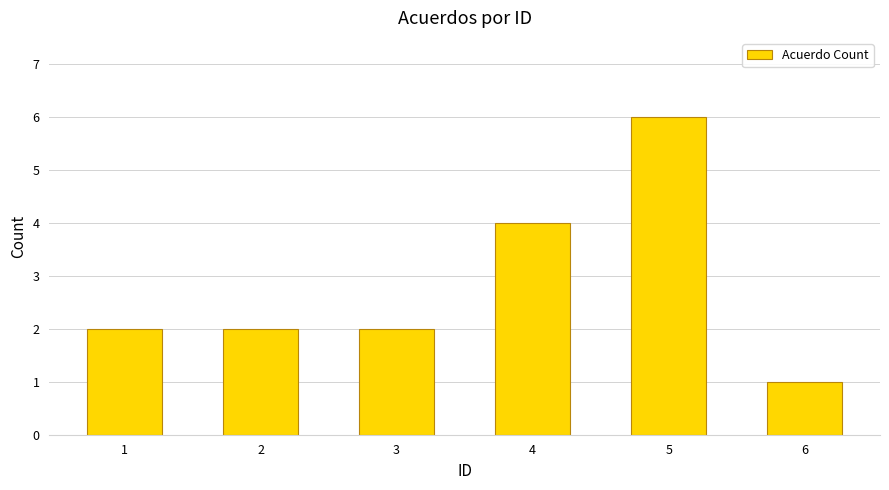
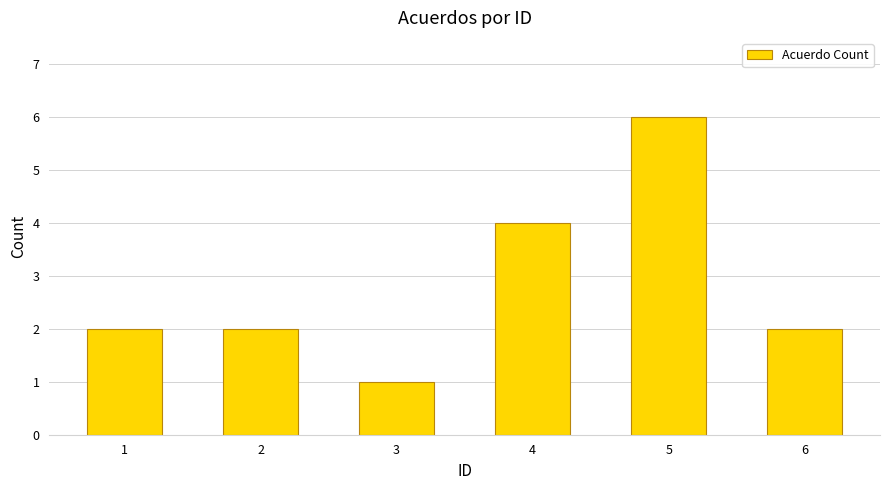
  {
    "1": 2,
    "2": 2,
-   "3": 2,
+   "3": 1,
    "4": 4,
    "5": 6,
-   "6": 1
+   "6": 2
  }
